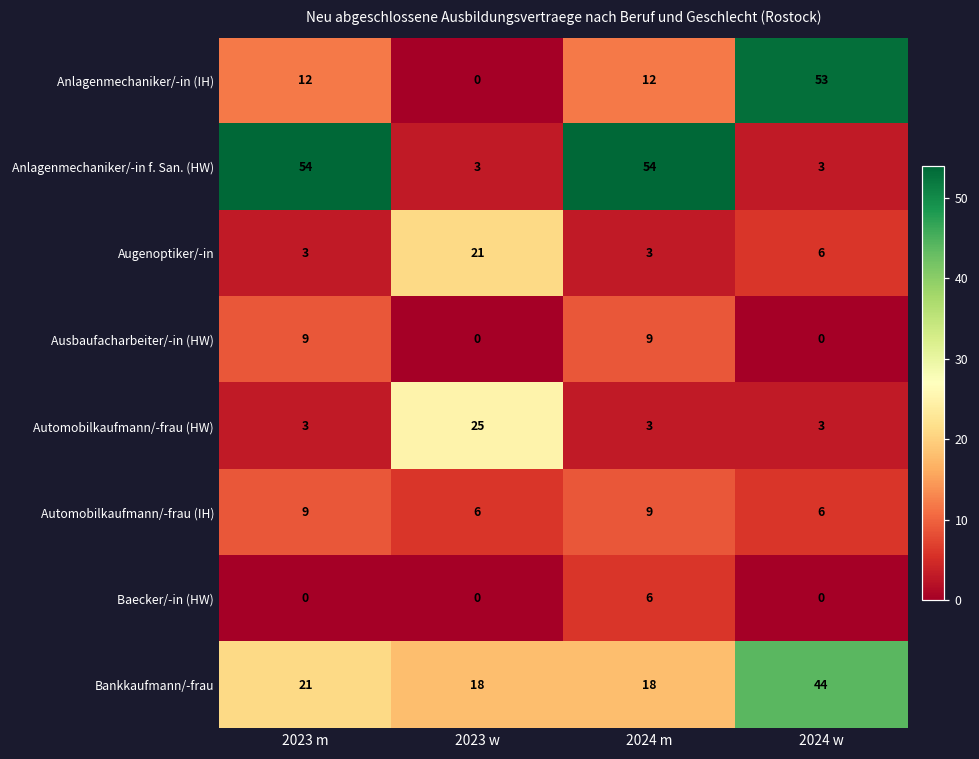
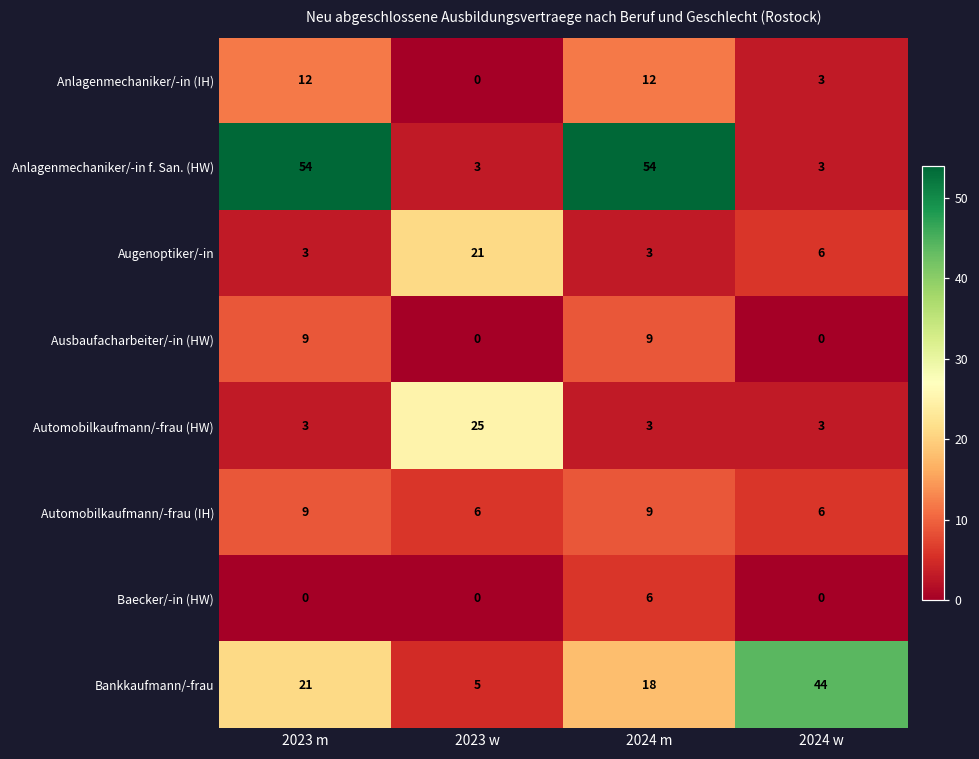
  {
    "Anlagenmechaniker/-in (IH)": {
      "2023 m": 12,
      "2023 w": 0,
      "2024 m": 12,
-     "2024 w": 53
+     "2024 w": 3
    },
    "Anlagenmechaniker/-in f. San. (HW)": {
      "2023 m": 54,
      "2023 w": 3,
      "2024 m": 54,
      "2024 w": 3
    },
    "Augenoptiker/-in": {
      "2023 m": 3,
      "2023 w": 21,
      "2024 m": 3,
      "2024 w": 6
    },
    "Ausbaufacharbeiter/-in (HW)": {
      "2023 m": 9,
      "2023 w": 0,
      "2024 m": 9,
      "2024 w": 0
    },
    "Automobilkaufmann/-frau (HW)": {
      "2023 m": 3,
      "2023 w": 25,
      "2024 m": 3,
      "2024 w": 3
    },
    "Automobilkaufmann/-frau (IH)": {
      "2023 m": 9,
      "2023 w": 6,
      "2024 m": 9,
      "2024 w": 6
    },
    "Baecker/-in (HW)": {
      "2023 m": 0,
      "2023 w": 0,
      "2024 m": 6,
      "2024 w": 0
    },
    "Bankkaufmann/-frau": {
      "2023 m": 21,
-     "2023 w": 18,
+     "2023 w": 5,
      "2024 m": 18,
      "2024 w": 44
    }
  }
